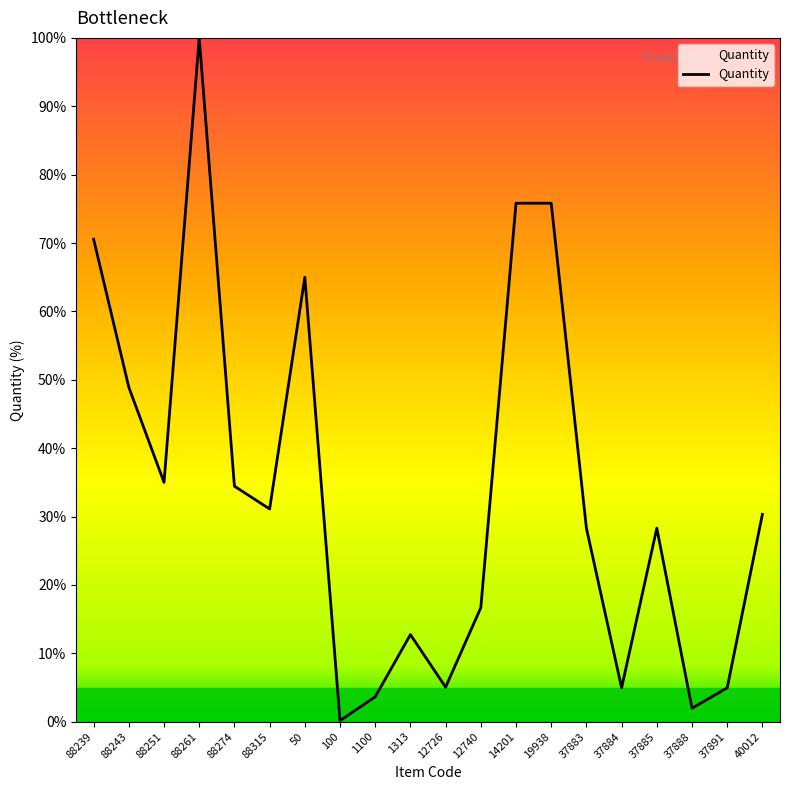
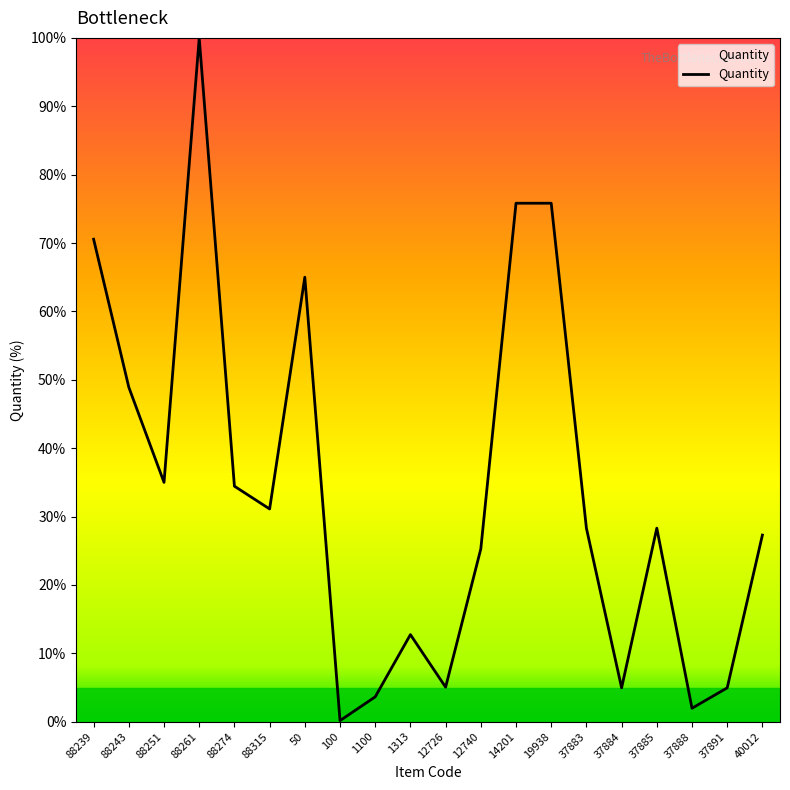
  {
    "88239": "71%",
    "88243": "49%",
    "88251": "35%",
    "88261": "100%",
    "88274": "34%",
    "88315": "31%",
    "50": "65%",
    "1313": "13%",
    "12726": "5%",
-   "12740": "17%",
+   "12740": "25%",
    "14201": "76%",
    "19938": "76%",
    "37883": "28%",
    "37885": "28%",
-   "40012": "30%"
+   "40012": "27%"
  }
